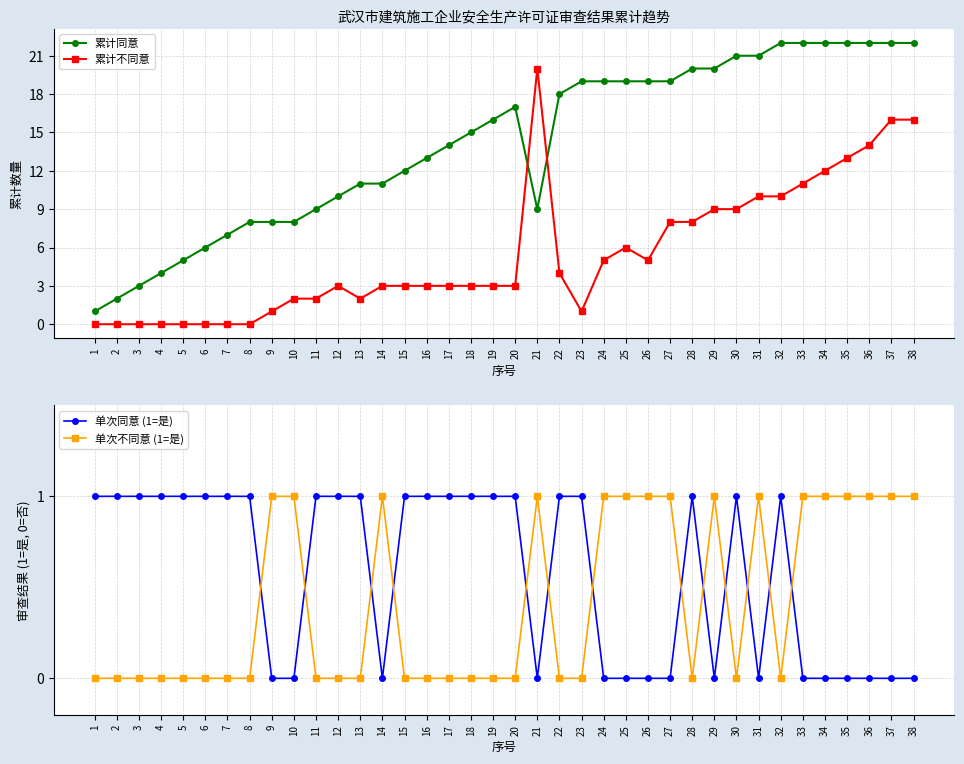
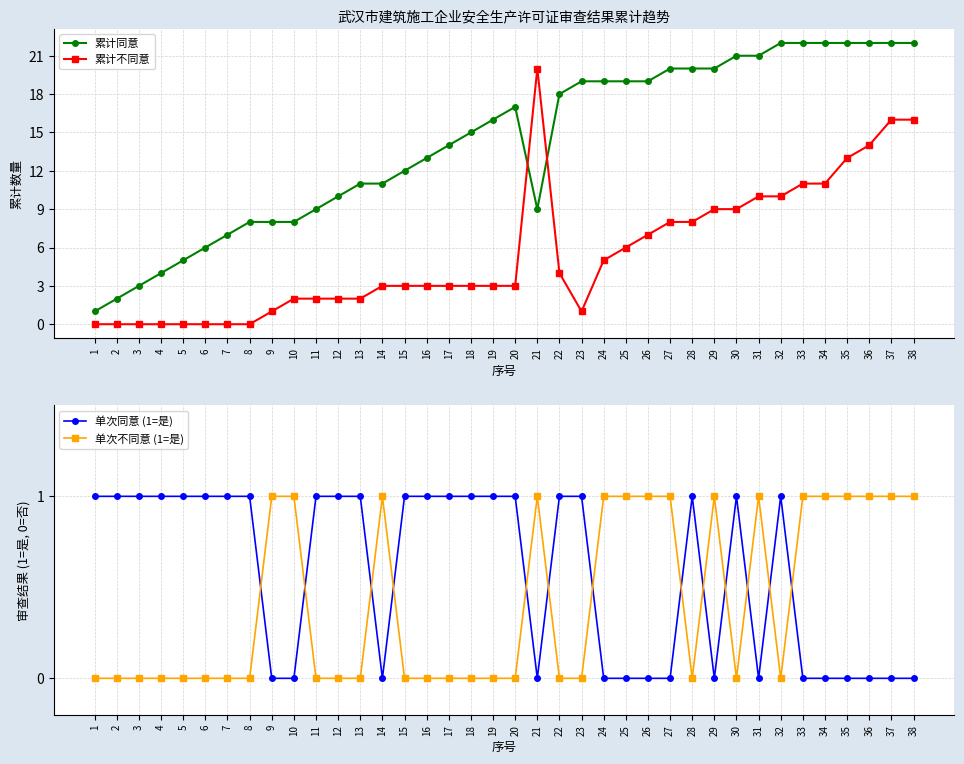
  {
    "武汉市建筑施工企业安全生产许可证审查结果累计趋势": {
      "累计同意": {
        "1": 1,
        "2": 2,
        "3": 3,
        "4": 4,
        "5": 5,
        "6": 6,
        "7": 7,
        "8": 8,
        "9": 8,
        "10": 8,
        "11": 9,
        "12": 10,
        "13": 11,
        "14": 11,
        "15": 12,
        "16": 13,
        "17": 14,
        "18": 15,
        "19": 16,
        "20": 17,
        "21": 9,
        "22": 18,
        "23": 19,
        "24": 19,
        "25": 19,
        "26": 19,
-       "27": 19,
+       "27": 20,
        "28": 20,
        "29": 20,
        "30": 21,
        "31": 21,
        "32": 22,
        "33": 22,
        "34": 22,
        "35": 22,
        "36": 22,
        "37": 22,
        "38": 22
      },
      "累计不同意": {
        "1": 0,
        "2": 0,
        "3": 0,
        "4": 0,
        "5": 0,
        "6": 0,
        "7": 0,
        "8": 0,
        "9": 1,
        "10": 2,
        "11": 2,
-       "12": 3,
+       "12": 2,
        "13": 2,
        "14": 3,
        "15": 3,
        "16": 3,
        "17": 3,
        "18": 3,
        "19": 3,
        "20": 3,
        "21": 20,
        "22": 4,
        "23": 1,
        "24": 5,
        "25": 6,
-       "26": 5,
+       "26": 7,
        "27": 8,
        "28": 8,
        "29": 9,
        "30": 9,
        "31": 10,
        "32": 10,
        "33": 11,
-       "34": 12,
+       "34": 11,
        "35": 13,
        "36": 14,
        "37": 16,
        "38": 16
      }
    }
  }
